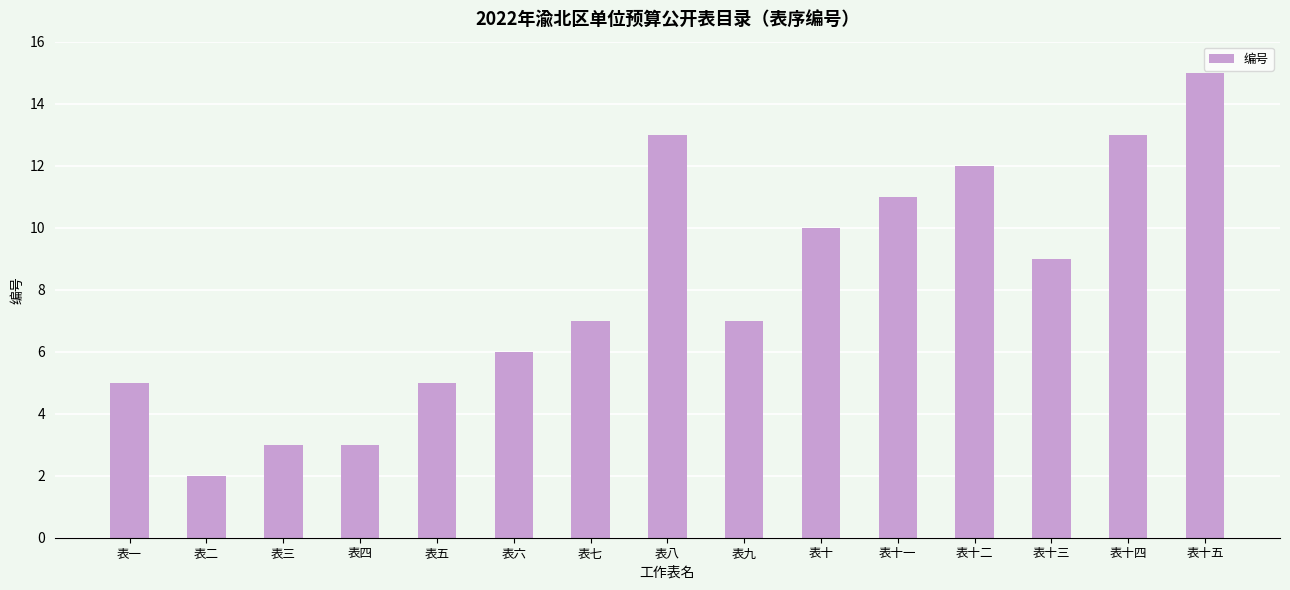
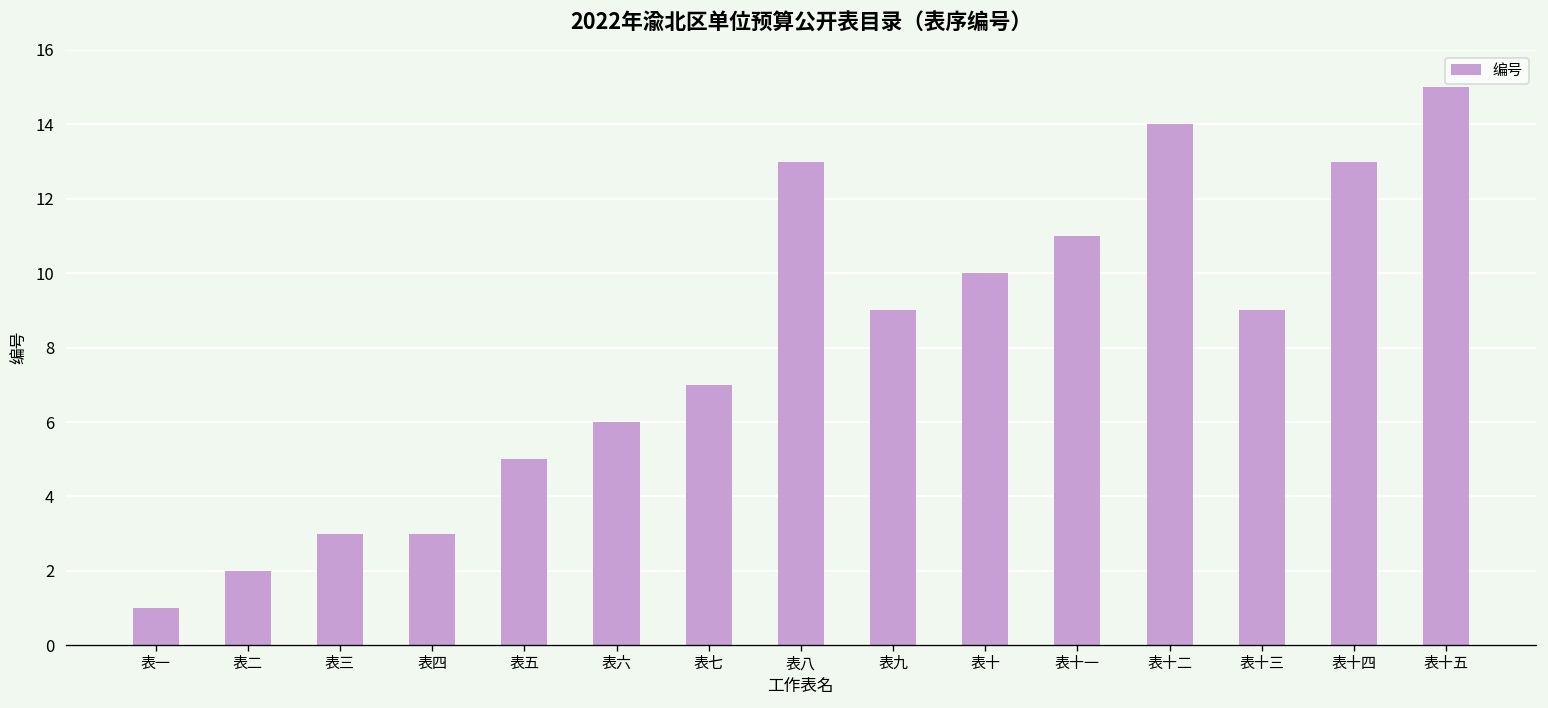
  {
-   "表一": 5,
+   "表一": 1,
    "表二": 2,
    "表三": 3,
    "表四": 3,
    "表五": 5,
    "表六": 6,
    "表七": 7,
    "表八": 13,
-   "表九": 7,
+   "表九": 9,
    "表十": 10,
    "表十一": 11,
-   "表十二": 12,
+   "表十二": 14,
    "表十三": 9,
    "表十四": 13,
    "表十五": 15
  }
